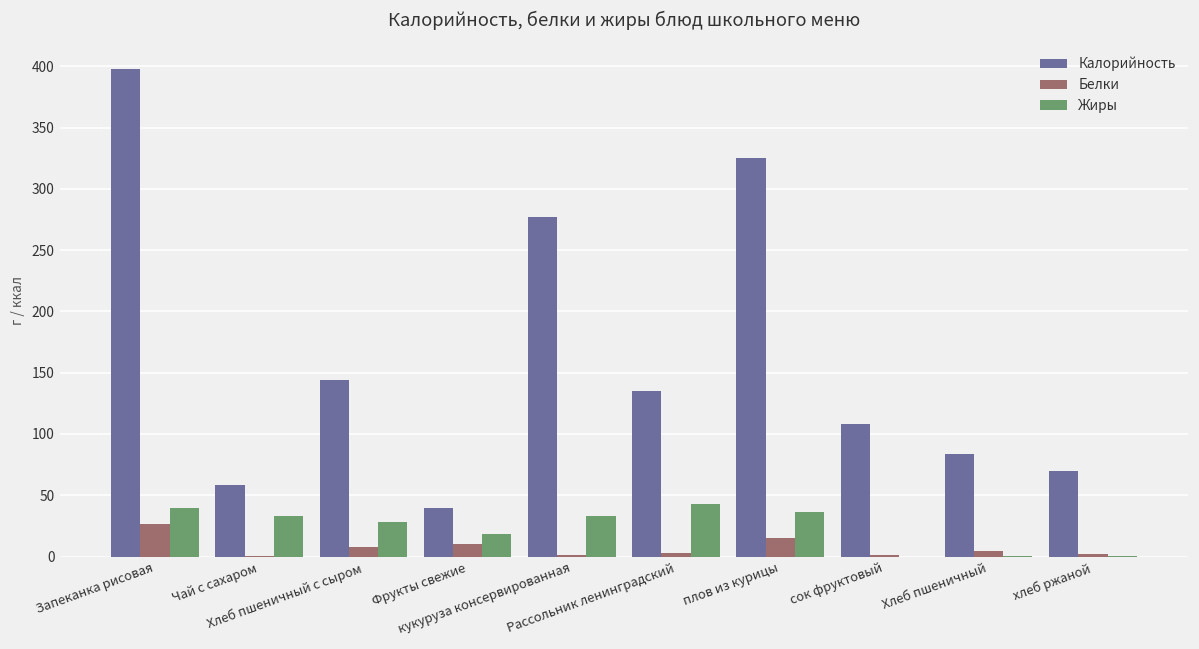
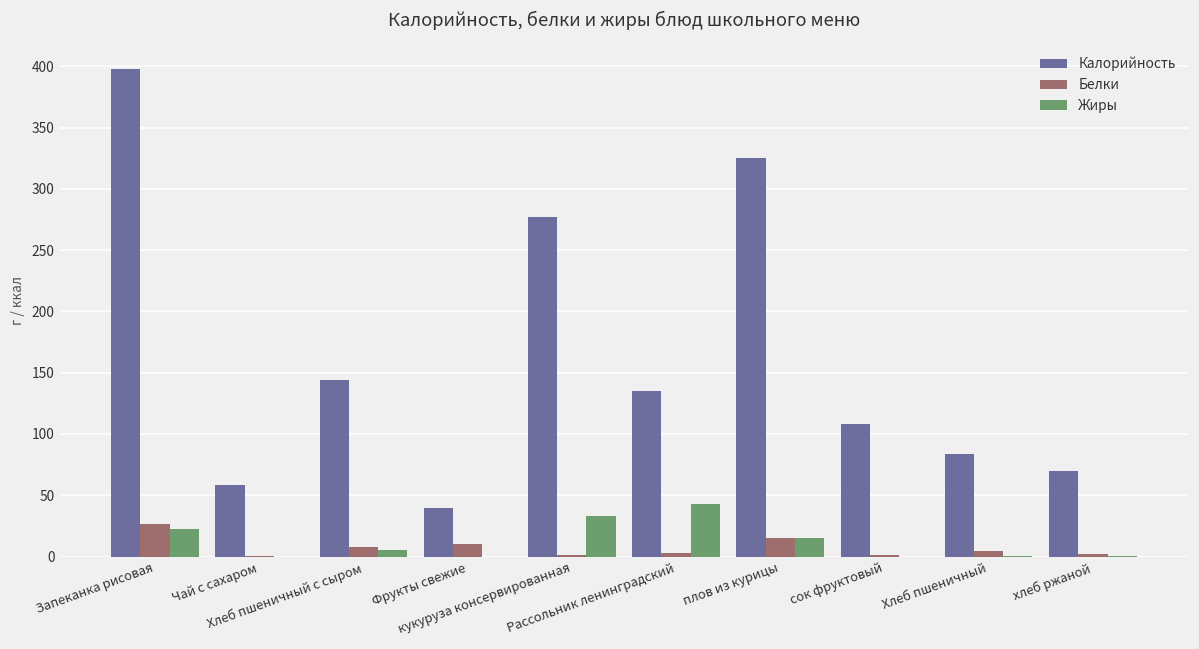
  {
    "Калорийность": {
      "Запеканка рисовая": 398,
      "Чай с сахаром": 58,
      "Хлеб пшеничный с сыром": 144,
      "Фрукты свежие": 40,
      "кукуруза консервированная": 277,
      "Рассольник ленинградский": 135,
      "плов из курицы": 325,
      "сок фруктовый": 108,
      "Хлеб пшеничный": 84,
      "хлеб ржаной": 70
    },
    "Белки": {
      "Запеканка рисовая": 27,
      "Хлеб пшеничный с сыром": 8,
      "Фрукты свежие": 10,
      "Рассольник ленинградский": 3,
      "плов из курицы": 15,
      "Хлеб пшеничный": 4,
      "хлеб ржаной": 2
    },
    "Жиры": {
-     "Запеканка рисовая": 40,
-     "Чай с сахаром": 33,
-     "Хлеб пшеничный с сыром": 28,
-     "Фрукты свежие": 18,
+     "Запеканка рисовая": 22,
+     "Чай с сахаром": 0,
+     "Хлеб пшеничный с сыром": 5,
+     "Фрукты свежие": 0,
      "кукуруза консервированная": 33,
      "Рассольник ленинградский": 43,
-     "плов из курицы": 36,
+     "плов из курицы": 15,
      "сок фруктовый": 0
    }
  }
